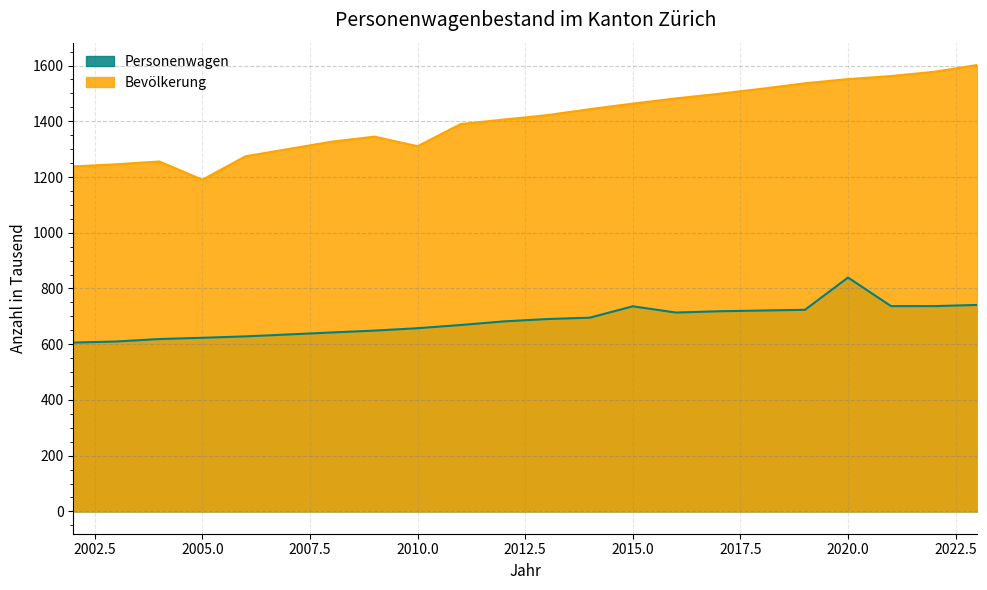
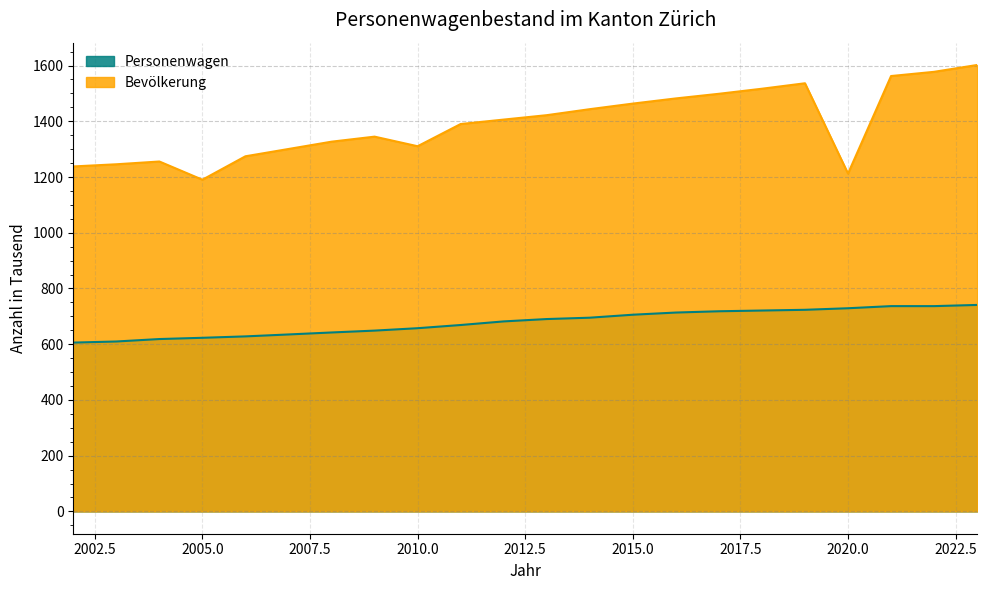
  {
    "Personenwagen": {
      "2005.0": 620,
      "2010.0": 660,
-     "2015.0": 740,
-     "2020.0": 840
+     "2015.0": 710,
+     "2020.0": 730
    },
    "Bevölkerung": {
      "2005.0": 1190,
      "2010.0": 1310,
      "2015.0": 1460,
-     "2020.0": 1550
+     "2020.0": 1210
    }
  }
